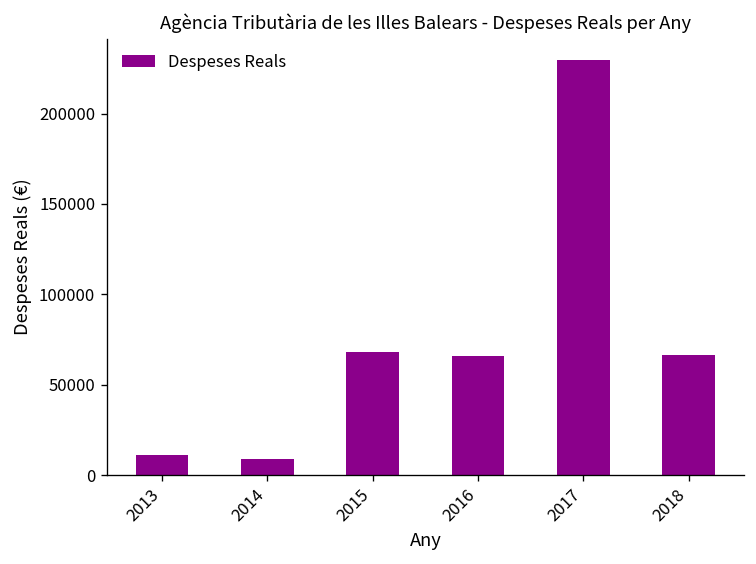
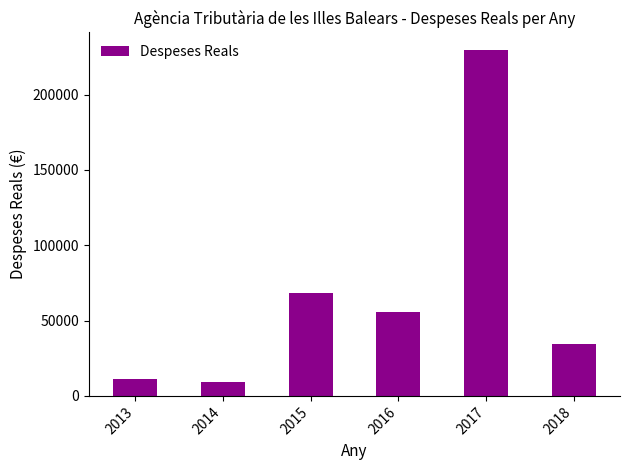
  {
    "2013": 11000,
    "2014": 9000,
    "2015": 68000,
-   "2016": 66000,
+   "2016": 56000,
    "2017": 230000,
-   "2018": 66000
+   "2018": 34000
  }
